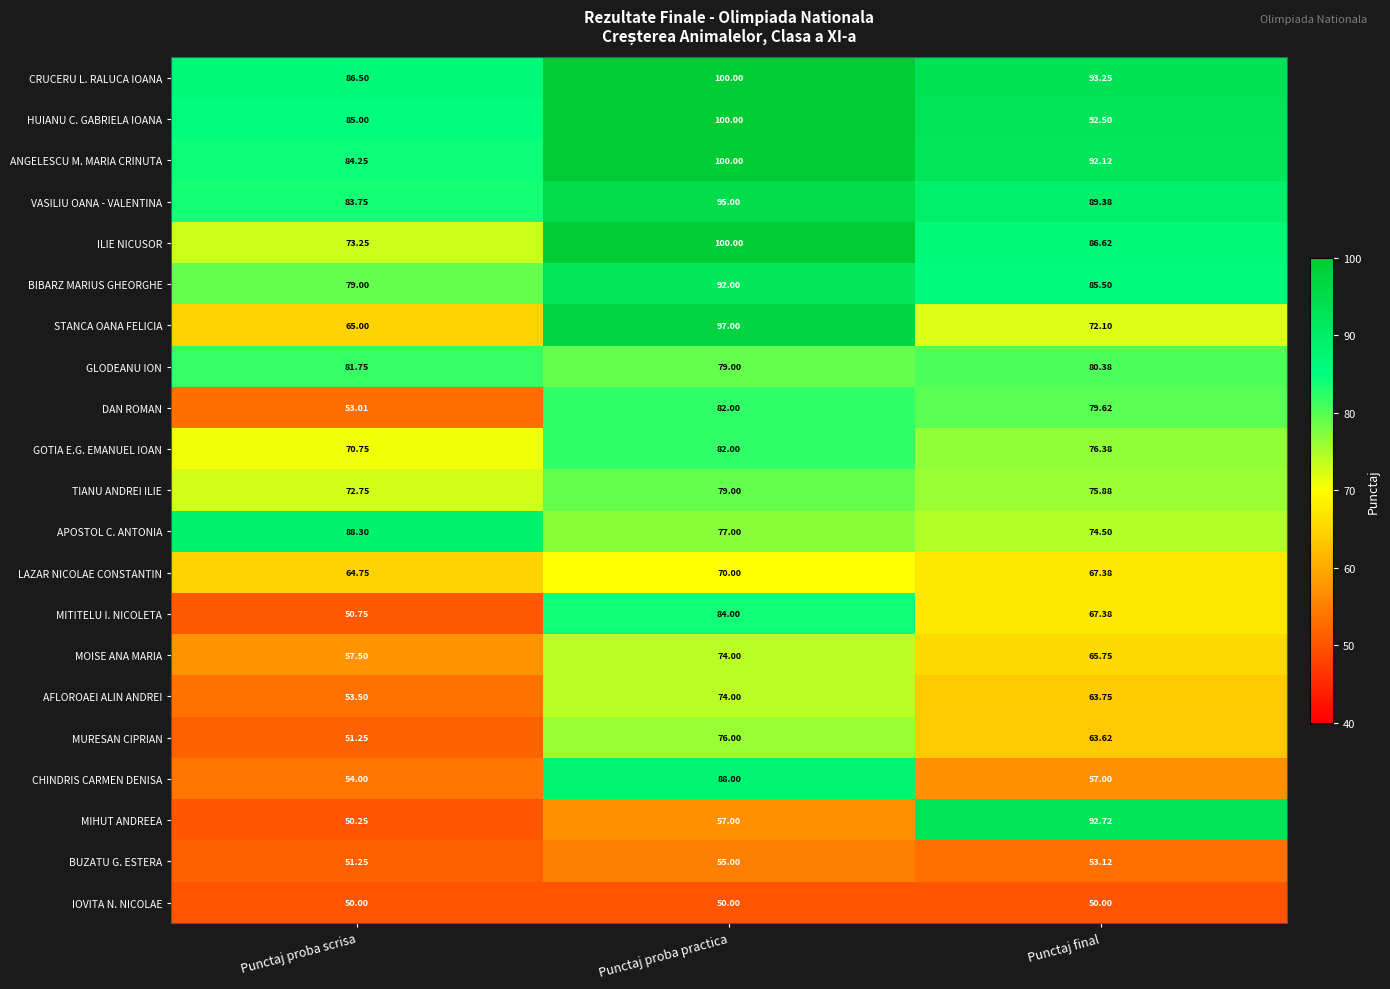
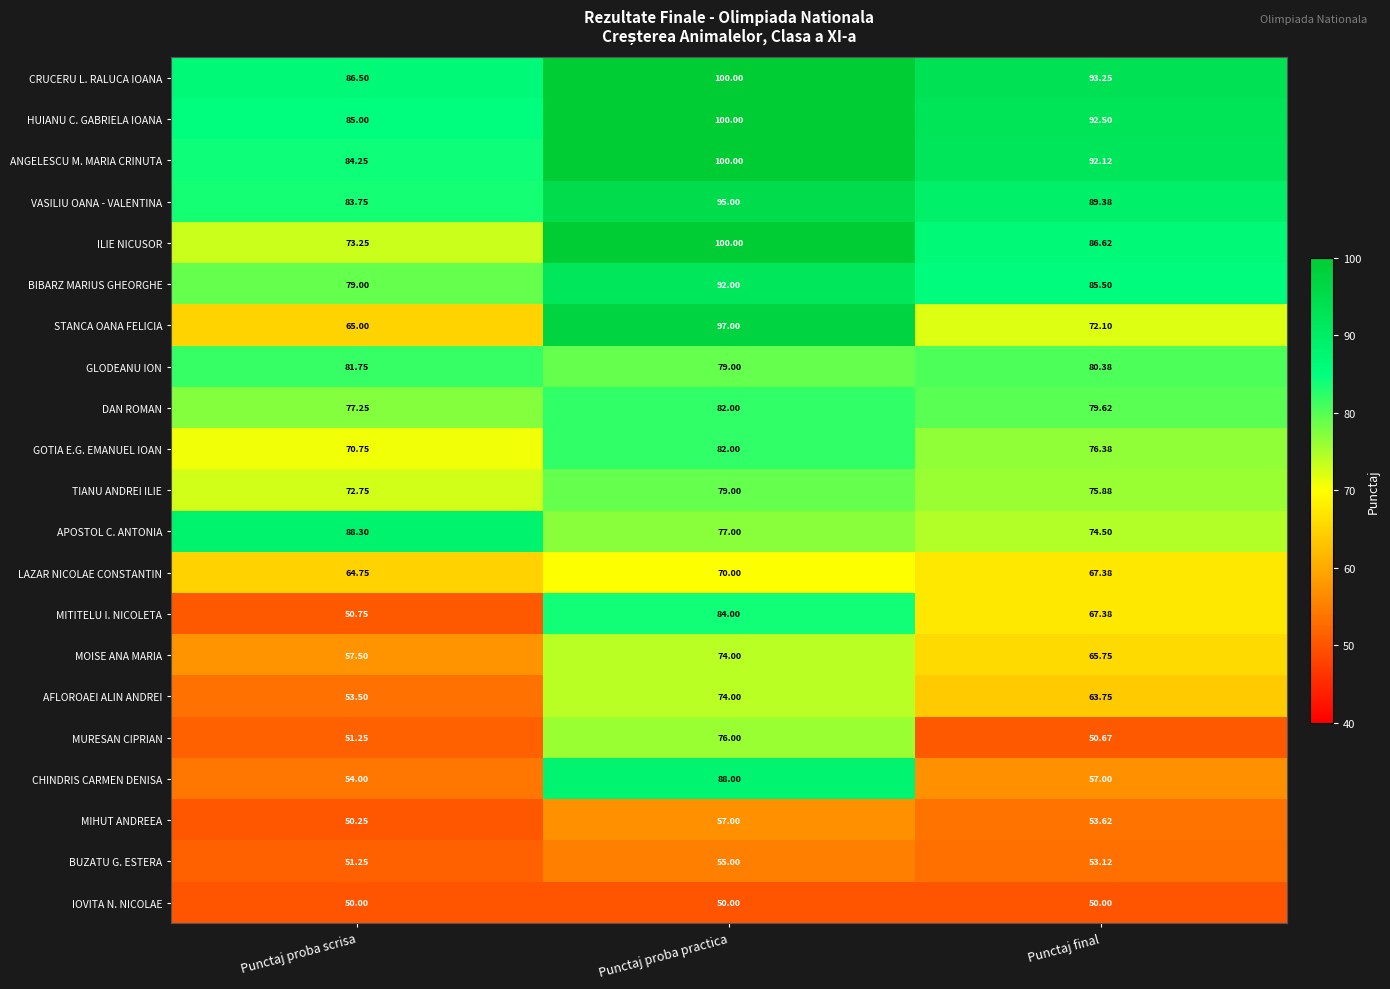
  {
    "CRUCERU L. RALUCA IOANA": {
      "Punctaj proba scrisa": 86.50,
      "Punctaj proba practica": 100.00,
      "Punctaj final": 93.25
    },
    "HUIANU C. GABRIELA IOANA": {
      "Punctaj proba scrisa": 85.00,
      "Punctaj proba practica": 100.00,
      "Punctaj final": 92.50
    },
    "ANGELESCU M. MARIA CRINUTA": {
      "Punctaj proba scrisa": 84.25,
      "Punctaj proba practica": 100.00,
      "Punctaj final": 92.12
    },
    "VASILIU OANA - VALENTINA": {
      "Punctaj proba scrisa": 83.75,
      "Punctaj proba practica": 95.00,
      "Punctaj final": 89.38
    },
    "ILIE NICUSOR": {
      "Punctaj proba scrisa": 73.25,
      "Punctaj proba practica": 100.00,
      "Punctaj final": 86.62
    },
    "BIBARZ MARIUS GHEORGHE": {
      "Punctaj proba scrisa": 79.00,
      "Punctaj proba practica": 92.00,
      "Punctaj final": 85.50
    },
    "STANCA OANA FELICIA": {
      "Punctaj proba scrisa": 65.00,
      "Punctaj proba practica": 97.00,
      "Punctaj final": 72.10
    },
    "GLODEANU ION": {
      "Punctaj proba scrisa": 81.75,
      "Punctaj proba practica": 79.00,
      "Punctaj final": 80.38
    },
    "DAN ROMAN": {
-     "Punctaj proba scrisa": 53.01,
+     "Punctaj proba scrisa": 77.25,
      "Punctaj proba practica": 82.00,
      "Punctaj final": 79.62
    },
    "GOTIA E.G. EMANUEL IOAN": {
      "Punctaj proba scrisa": 70.75,
      "Punctaj proba practica": 82.00,
      "Punctaj final": 76.38
    },
    "TIANU ANDREI ILIE": {
      "Punctaj proba scrisa": 72.75,
      "Punctaj proba practica": 79.00,
      "Punctaj final": 75.88
    },
    "APOSTOL C. ANTONIA": {
      "Punctaj proba scrisa": 88.30,
      "Punctaj proba practica": 77.00,
      "Punctaj final": 74.50
    },
    "LAZAR NICOLAE CONSTANTIN": {
      "Punctaj proba scrisa": 64.75,
      "Punctaj proba practica": 70.00,
      "Punctaj final": 67.38
    },
    "MITITELU I. NICOLETA": {
      "Punctaj proba scrisa": 50.75,
      "Punctaj proba practica": 84.00,
      "Punctaj final": 67.38
    },
    "MOISE ANA MARIA": {
      "Punctaj proba scrisa": 57.50,
      "Punctaj proba practica": 74.00,
      "Punctaj final": 65.75
    },
    "AFLOROAEI ALIN ANDREI": {
      "Punctaj proba scrisa": 53.50,
      "Punctaj proba practica": 74.00,
      "Punctaj final": 63.75
    },
    "MURESAN CIPRIAN": {
      "Punctaj proba scrisa": 51.25,
      "Punctaj proba practica": 76.00,
-     "Punctaj final": 63.62
+     "Punctaj final": 50.67
    },
    "CHINDRIS CARMEN DENISA": {
      "Punctaj proba scrisa": 54.00,
      "Punctaj proba practica": 88.00,
      "Punctaj final": 57.00
    },
    "MIHUT ANDREEA": {
      "Punctaj proba scrisa": 50.25,
      "Punctaj proba practica": 57.00,
-     "Punctaj final": 92.72
+     "Punctaj final": 53.62
    },
    "BUZATU G. ESTERA": {
      "Punctaj proba scrisa": 51.25,
      "Punctaj proba practica": 55.00,
      "Punctaj final": 53.12
    },
    "IOVITA N. NICOLAE": {
      "Punctaj proba scrisa": 50.00,
      "Punctaj proba practica": 50.00,
      "Punctaj final": 50.00
    }
  }
